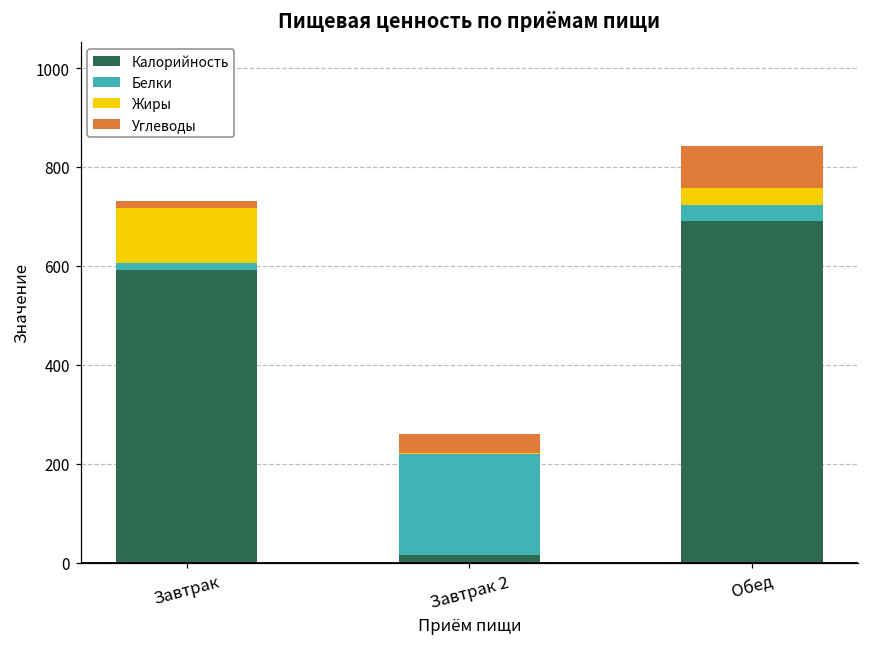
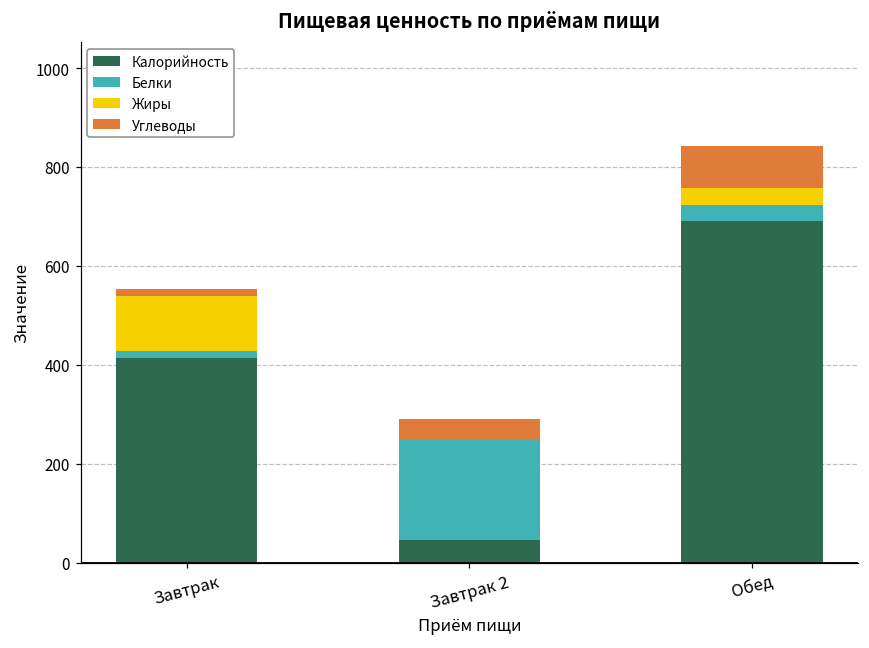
  {
    "Калорийность": {
-     "Завтрак": 590,
-     "Завтрак 2": 20,
+     "Завтрак": 410,
+     "Завтрак 2": 50,
      "Обед": 690
    },
    "Белки": {
      "Завтрак": 10,
      "Завтрак 2": 200,
      "Обед": 30
    },
    "Жиры": {
      "Завтрак": 110,
      "Обед": 30
    },
    "Углеводы": {
      "Завтрак": 10,
      "Завтрак 2": 40,
      "Обед": 80
    }
  }
